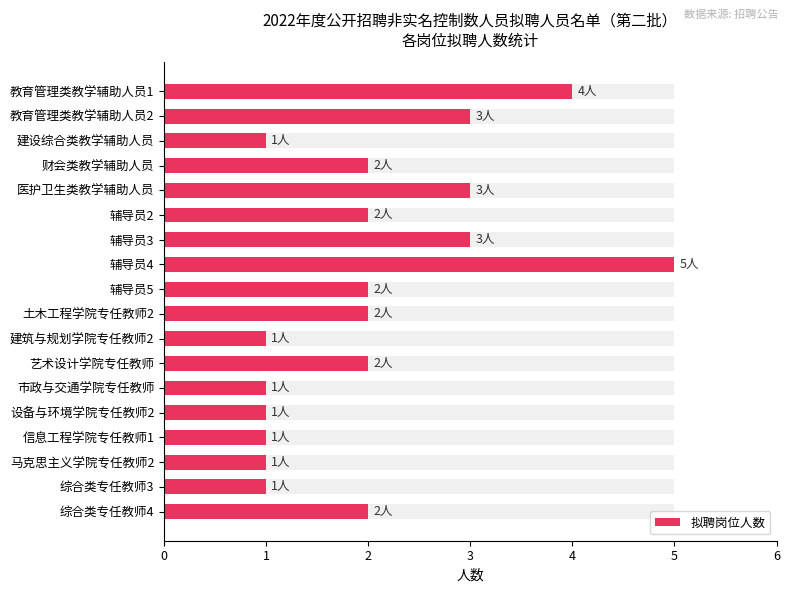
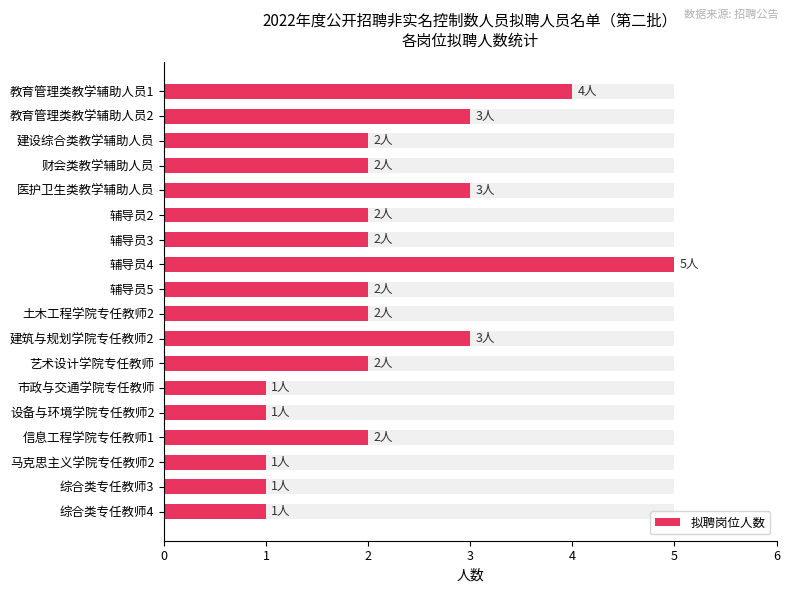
  {
    "拟聘岗位人数": {
-     "建设综合类教学辅助人员": "1人",
-     "辅导员3": "3人",
+     "建设综合类教学辅助人员": "2人",
+     "辅导员3": "2人",
      "辅导员4": "5人",
-     "建筑与规划学院专任教师2": "1人",
-     "信息工程学院专任教师1": "1人",
-     "综合类专任教师4": "2人"
+     "建筑与规划学院专任教师2": "3人",
+     "信息工程学院专任教师1": "2人",
+     "综合类专任教师4": "1人"
    }
  }
